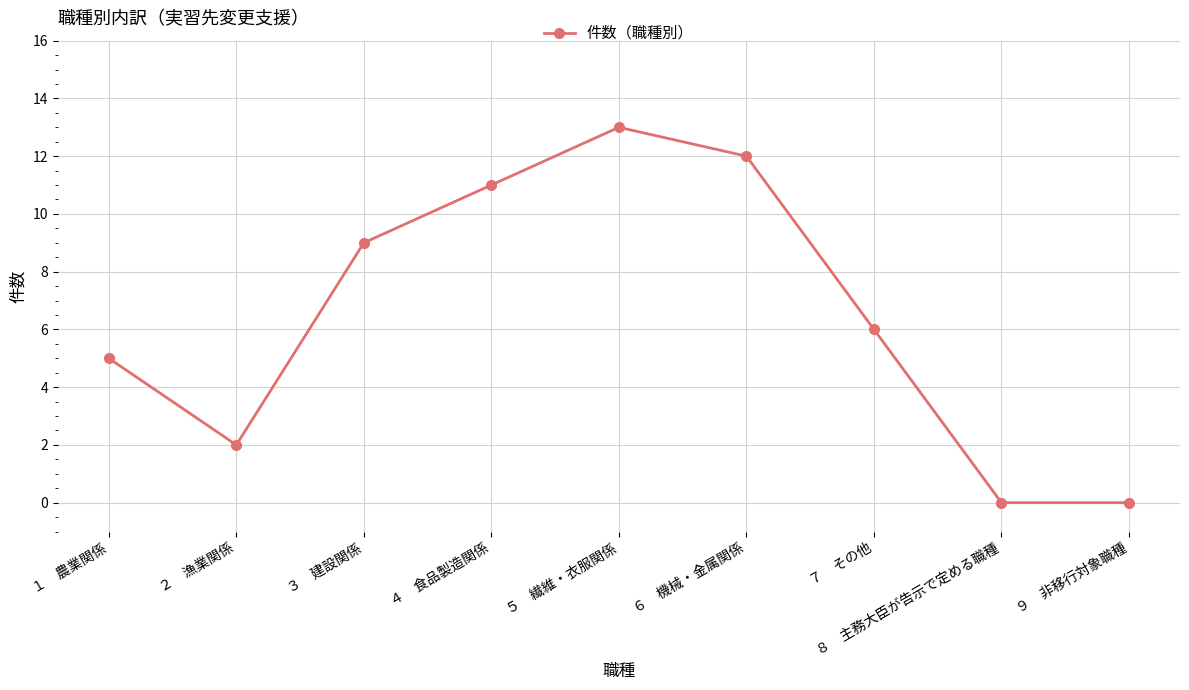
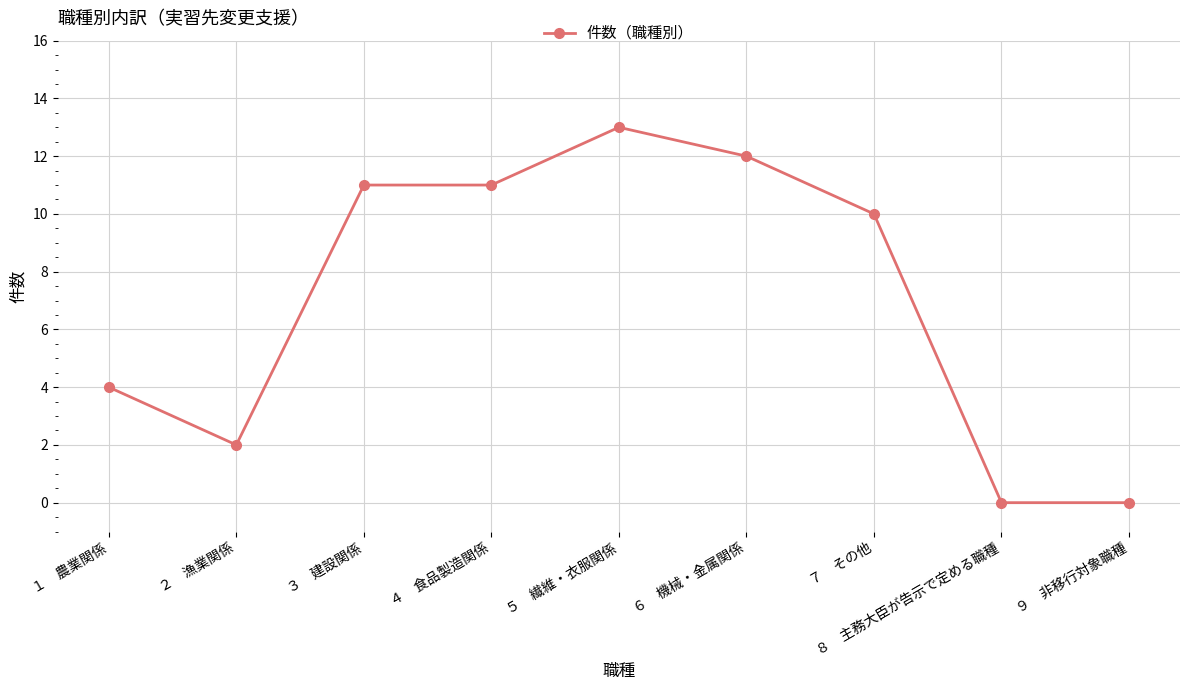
  {
-   "１ 農業関係": 5,
+   "１ 農業関係": 4,
    "２ 漁業関係": 2,
-   "３ 建設関係": 9,
+   "３ 建設関係": 11,
    "４ 食品製造関係": 11,
    "５ 繊維・衣服関係": 13,
    "６ 機械・金属関係": 12,
-   "７ その他": 6,
+   "７ その他": 10,
    "８ 主務大臣が告示で定める職種": 0,
    "９ 非移行対象職種": 0
  }
